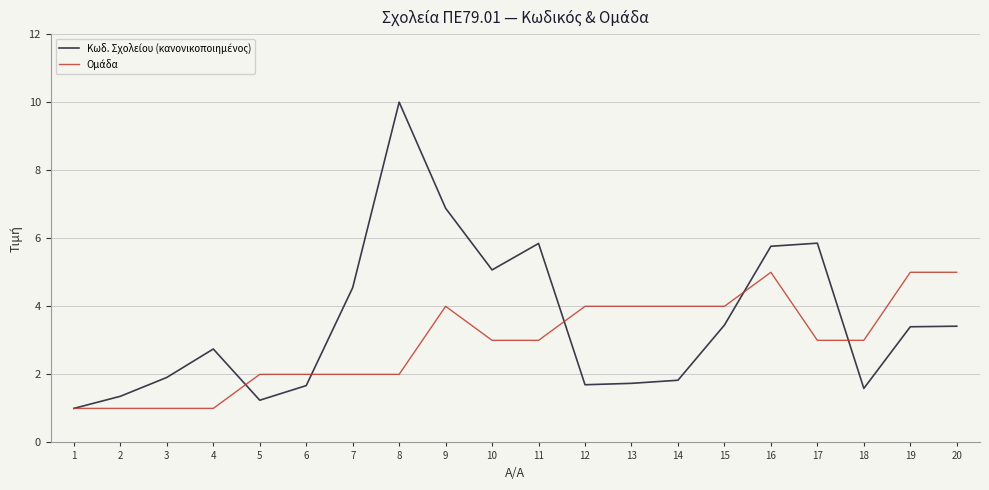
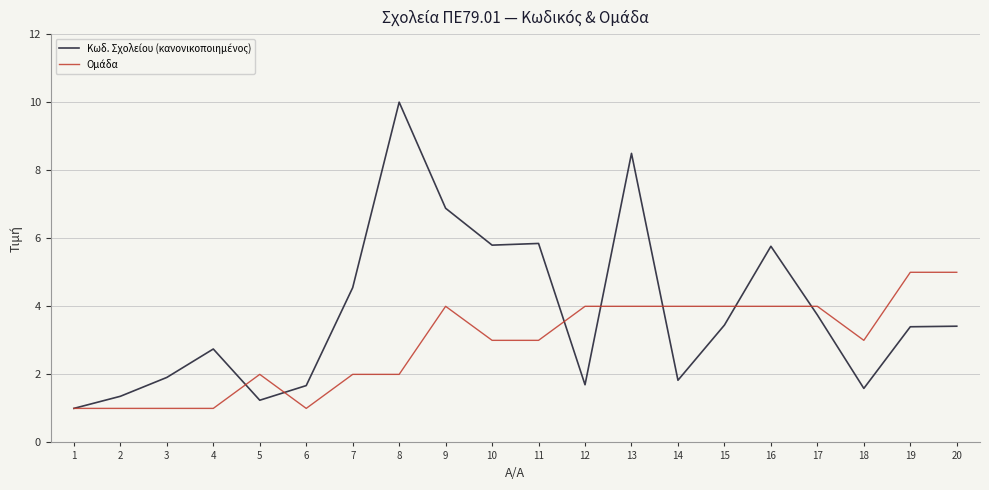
  {
    "Κωδ. Σχολείου (κανονικοποιημένος)": {
      "2": 1.4,
      "3": 1.9,
      "4": 2.7,
      "5": 1.2,
      "6": 1.7,
      "7": 4.5,
      "8": 10.0,
      "9": 6.9,
-     "10": 5.1,
+     "10": 5.8,
      "11": 5.8,
      "12": 1.7,
-     "13": 1.7,
+     "13": 8.5,
      "14": 1.8,
      "15": 3.4,
      "16": 5.8,
-     "17": 5.9,
+     "17": 3.7,
      "18": 1.6,
      "19": 3.4,
      "20": 3.4
    },
    "Ομάδα": {
      "2": 1,
      "3": 1,
      "4": 1,
      "5": 2,
-     "6": 2,
+     "6": 1,
      "7": 2,
      "8": 2,
      "9": 4,
      "10": 3,
      "11": 3,
      "12": 4,
      "13": 4,
      "14": 4,
      "15": 4,
-     "16": 5,
-     "17": 3,
+     "16": 4,
+     "17": 4,
      "18": 3,
      "19": 5,
      "20": 5
    }
  }
